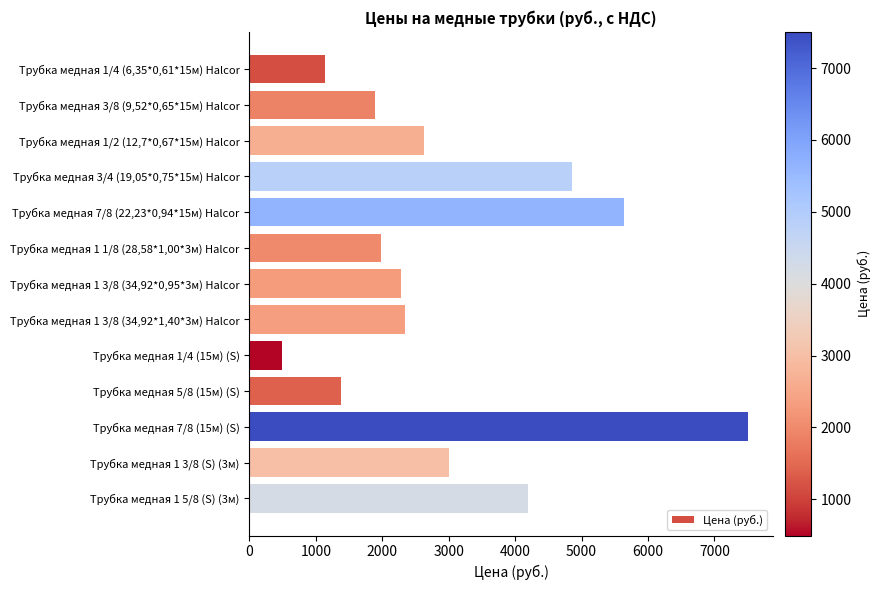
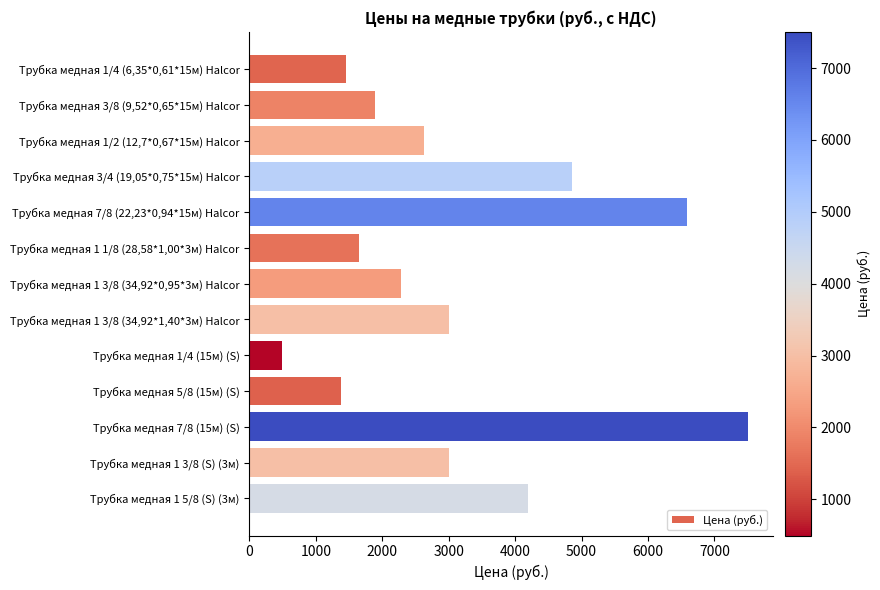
  {
-   "Трубка медная 1/4 (6,35*0,61*15м) Halcor": 1100,
+   "Трубка медная 1/4 (6,35*0,61*15м) Halcor": 1500,
    "Трубка медная 3/8 (9,52*0,65*15м) Halcor": 1900,
    "Трубка медная 1/2 (12,7*0,67*15м) Halcor": 2600,
    "Трубка медная 3/4 (19,05*0,75*15м) Halcor": 4900,
-   "Трубка медная 7/8 (22,23*0,94*15м) Halcor": 5600,
-   "Трубка медная 1 1/8 (28,58*1,00*3м) Halcor": 2000,
+   "Трубка медная 7/8 (22,23*0,94*15м) Halcor": 6600,
+   "Трубка медная 1 1/8 (28,58*1,00*3м) Halcor": 1600,
    "Трубка медная 1 3/8 (34,92*0,95*3м) Halcor": 2300,
-   "Трубка медная 1 3/8 (34,92*1,40*3м) Halcor": 2300,
+   "Трубка медная 1 3/8 (34,92*1,40*3м) Halcor": 3000,
    "Трубка медная 1/4 (15м) (S)": 500,
    "Трубка медная 5/8 (15м) (S)": 1400,
    "Трубка медная 7/8 (15м) (S)": 7500,
    "Трубка медная 1 3/8 (S) (3м)": 3000,
    "Трубка медная 1 5/8 (S) (3м)": 4200
  }
